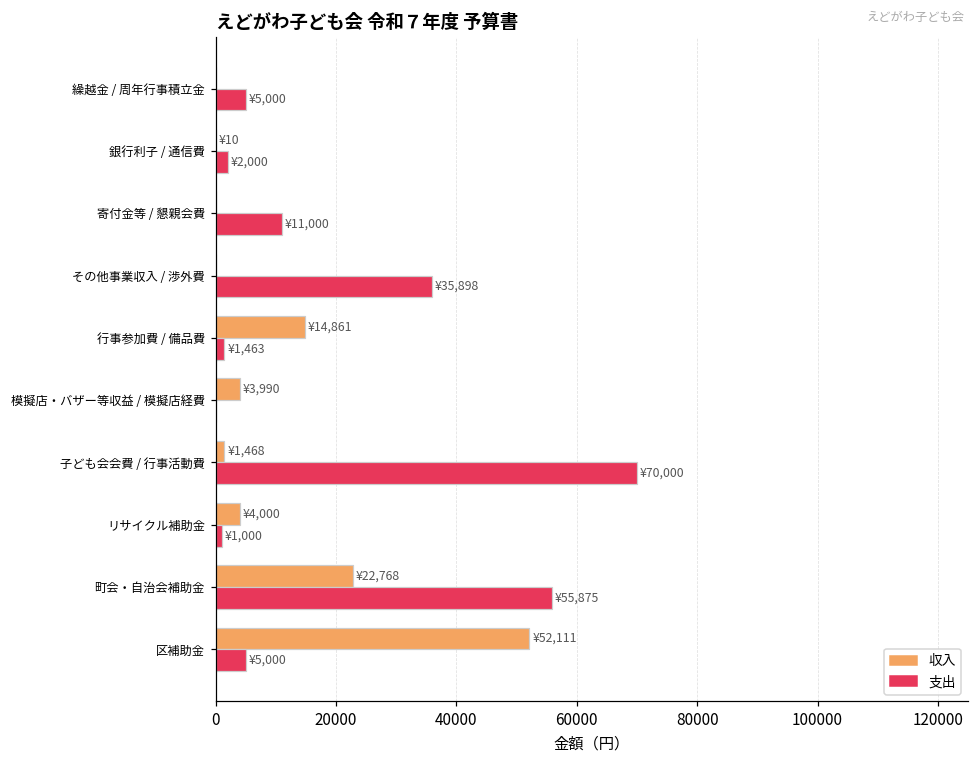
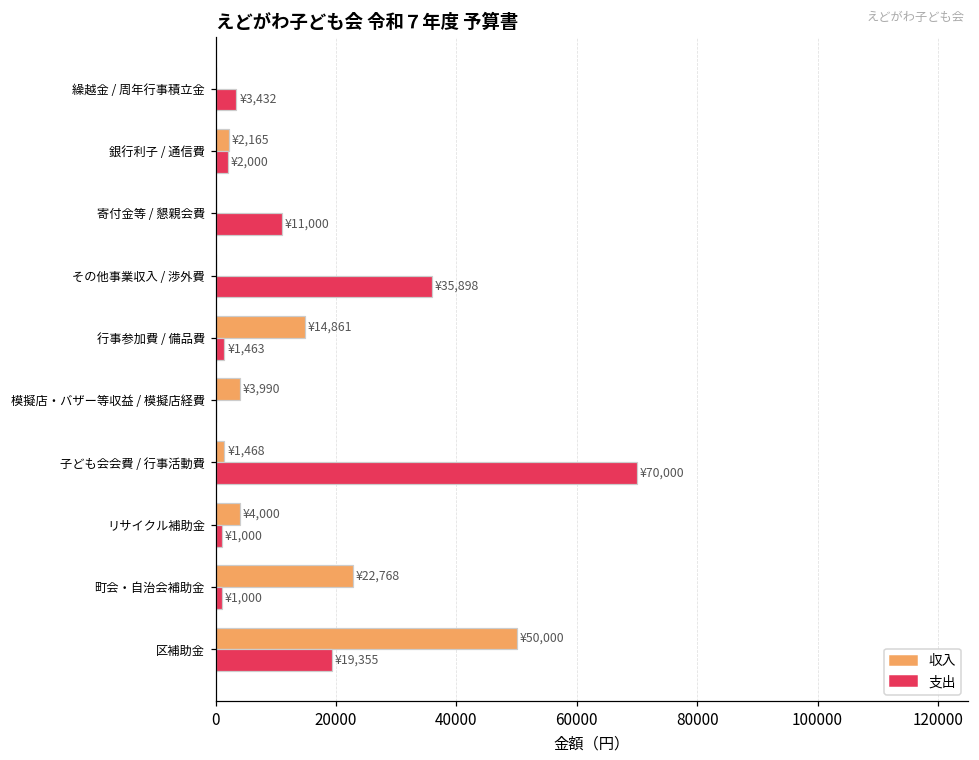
  {
    "収入": {
-     "銀行利子 / 通信費": "¥10",
+     "銀行利子 / 通信費": "¥2,165",
      "行事参加費 / 備品費": "¥14,861",
      "模擬店・バザー等収益 / 模擬店経費": "¥3,990",
      "子ども会会費 / 行事活動費": "¥1,468",
      "リサイクル補助金": "¥4,000",
      "町会・自治会補助金": "¥22,768",
-     "区補助金": "¥52,111"
+     "区補助金": "¥50,000"
    },
    "支出": {
-     "繰越金 / 周年行事積立金": "¥5,000",
+     "繰越金 / 周年行事積立金": "¥3,432",
      "銀行利子 / 通信費": "¥2,000",
      "寄付金等 / 懇親会費": "¥11,000",
      "その他事業収入 / 渉外費": "¥35,898",
      "行事参加費 / 備品費": "¥1,463",
      "子ども会会費 / 行事活動費": "¥70,000",
      "リサイクル補助金": "¥1,000",
-     "町会・自治会補助金": "¥55,875",
-     "区補助金": "¥5,000"
+     "町会・自治会補助金": "¥1,000",
+     "区補助金": "¥19,355"
    }
  }
